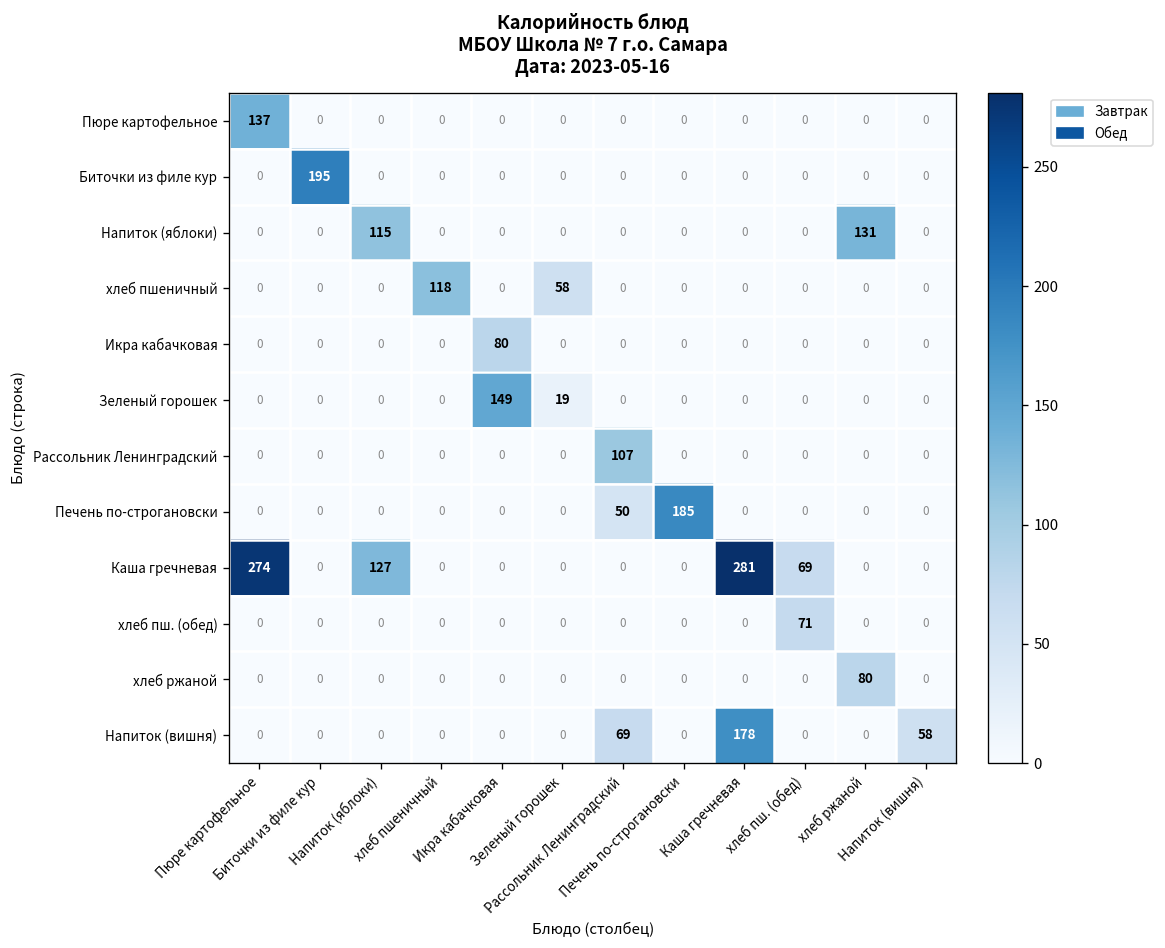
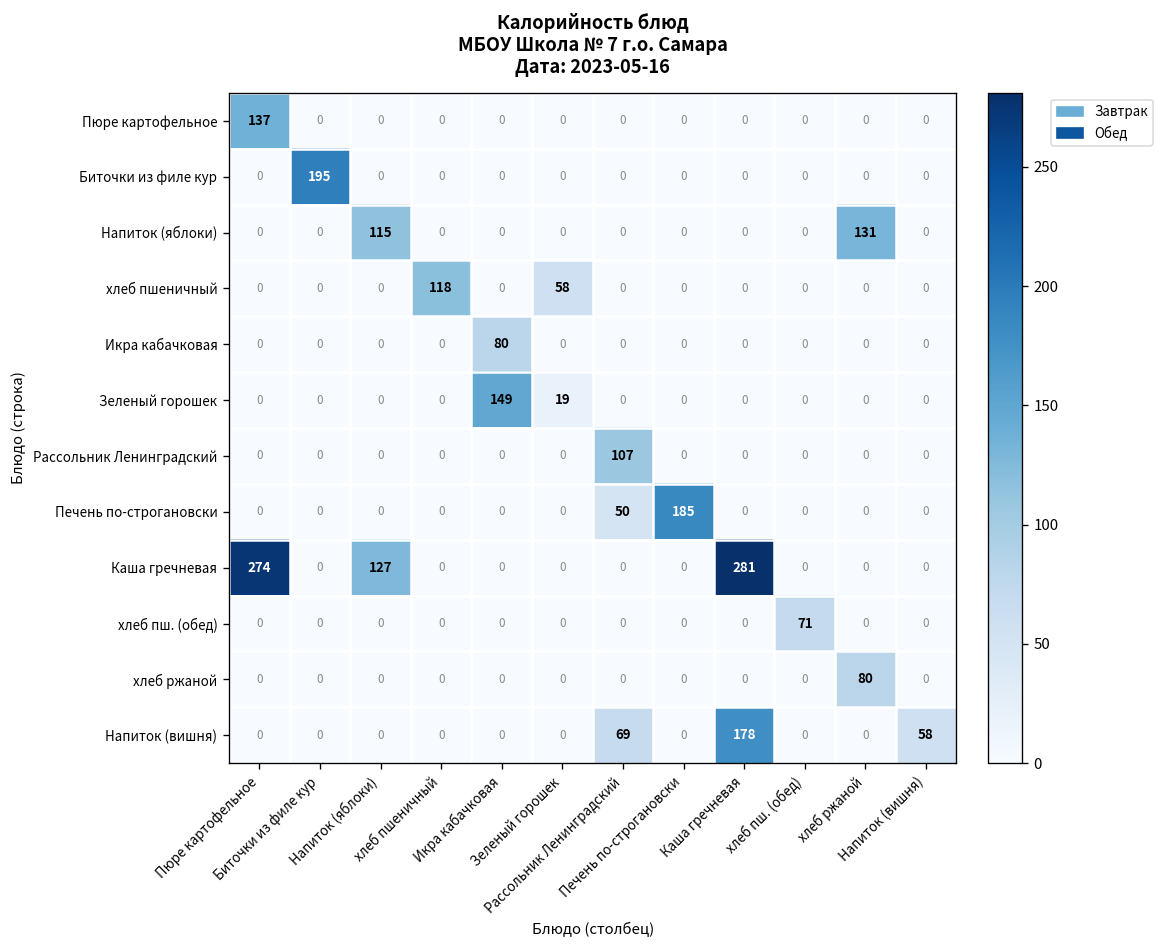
  {
    "Пюре картофельное": {
      "Пюре картофельное": 137,
      "Биточки из филе кур": 0,
      "Напиток (яблоки)": 0,
      "хлеб пшеничный": 0,
      "Икра кабачковая": 0,
      "Зеленый горошек": 0,
      "Рассольник Ленинградский": 0,
      "Печень по-строгановски": 0,
      "Каша гречневая": 0,
      "хлеб пш. (обед)": 0,
      "хлеб ржаной": 0,
      "Напиток (вишня)": 0
    },
    "Биточки из филе кур": {
      "Пюре картофельное": 0,
      "Биточки из филе кур": 195,
      "Напиток (яблоки)": 0,
      "хлеб пшеничный": 0,
      "Икра кабачковая": 0,
      "Зеленый горошек": 0,
      "Рассольник Ленинградский": 0,
      "Печень по-строгановски": 0,
      "Каша гречневая": 0,
      "хлеб пш. (обед)": 0,
      "хлеб ржаной": 0,
      "Напиток (вишня)": 0
    },
    "Напиток (яблоки)": {
      "Пюре картофельное": 0,
      "Биточки из филе кур": 0,
      "Напиток (яблоки)": 115,
      "хлеб пшеничный": 0,
      "Икра кабачковая": 0,
      "Зеленый горошек": 0,
      "Рассольник Ленинградский": 0,
      "Печень по-строгановски": 0,
      "Каша гречневая": 0,
      "хлеб пш. (обед)": 0,
      "хлеб ржаной": 131,
      "Напиток (вишня)": 0
    },
    "хлеб пшеничный": {
      "Пюре картофельное": 0,
      "Биточки из филе кур": 0,
      "Напиток (яблоки)": 0,
      "хлеб пшеничный": 118,
      "Икра кабачковая": 0,
      "Зеленый горошек": 58,
      "Рассольник Ленинградский": 0,
      "Печень по-строгановски": 0,
      "Каша гречневая": 0,
      "хлеб пш. (обед)": 0,
      "хлеб ржаной": 0,
      "Напиток (вишня)": 0
    },
    "Икра кабачковая": {
      "Пюре картофельное": 0,
      "Биточки из филе кур": 0,
      "Напиток (яблоки)": 0,
      "хлеб пшеничный": 0,
      "Икра кабачковая": 80,
      "Зеленый горошек": 0,
      "Рассольник Ленинградский": 0,
      "Печень по-строгановски": 0,
      "Каша гречневая": 0,
      "хлеб пш. (обед)": 0,
      "хлеб ржаной": 0,
      "Напиток (вишня)": 0
    },
    "Зеленый горошек": {
      "Пюре картофельное": 0,
      "Биточки из филе кур": 0,
      "Напиток (яблоки)": 0,
      "хлеб пшеничный": 0,
      "Икра кабачковая": 149,
      "Зеленый горошек": 19,
      "Рассольник Ленинградский": 0,
      "Печень по-строгановски": 0,
      "Каша гречневая": 0,
      "хлеб пш. (обед)": 0,
      "хлеб ржаной": 0,
      "Напиток (вишня)": 0
    },
    "Рассольник Ленинградский": {
      "Пюре картофельное": 0,
      "Биточки из филе кур": 0,
      "Напиток (яблоки)": 0,
      "хлеб пшеничный": 0,
      "Икра кабачковая": 0,
      "Зеленый горошек": 0,
      "Рассольник Ленинградский": 107,
      "Печень по-строгановски": 0,
      "Каша гречневая": 0,
      "хлеб пш. (обед)": 0,
      "хлеб ржаной": 0,
      "Напиток (вишня)": 0
    },
    "Печень по-строгановски": {
      "Пюре картофельное": 0,
      "Биточки из филе кур": 0,
      "Напиток (яблоки)": 0,
      "хлеб пшеничный": 0,
      "Икра кабачковая": 0,
      "Зеленый горошек": 0,
      "Рассольник Ленинградский": 50,
      "Печень по-строгановски": 185,
      "Каша гречневая": 0,
      "хлеб пш. (обед)": 0,
      "хлеб ржаной": 0,
      "Напиток (вишня)": 0
    },
    "Каша гречневая": {
      "Пюре картофельное": 274,
      "Биточки из филе кур": 0,
      "Напиток (яблоки)": 127,
      "хлеб пшеничный": 0,
      "Икра кабачковая": 0,
      "Зеленый горошек": 0,
      "Рассольник Ленинградский": 0,
      "Печень по-строгановски": 0,
      "Каша гречневая": 281,
-     "хлеб пш. (обед)": 69,
+     "хлеб пш. (обед)": 0,
      "хлеб ржаной": 0,
      "Напиток (вишня)": 0
    },
    "хлеб пш. (обед)": {
      "Пюре картофельное": 0,
      "Биточки из филе кур": 0,
      "Напиток (яблоки)": 0,
      "хлеб пшеничный": 0,
      "Икра кабачковая": 0,
      "Зеленый горошек": 0,
      "Рассольник Ленинградский": 0,
      "Печень по-строгановски": 0,
      "Каша гречневая": 0,
      "хлеб пш. (обед)": 71,
      "хлеб ржаной": 0,
      "Напиток (вишня)": 0
    },
    "хлеб ржаной": {
      "Пюре картофельное": 0,
      "Биточки из филе кур": 0,
      "Напиток (яблоки)": 0,
      "хлеб пшеничный": 0,
      "Икра кабачковая": 0,
      "Зеленый горошек": 0,
      "Рассольник Ленинградский": 0,
      "Печень по-строгановски": 0,
      "Каша гречневая": 0,
      "хлеб пш. (обед)": 0,
      "хлеб ржаной": 80,
      "Напиток (вишня)": 0
    },
    "Напиток (вишня)": {
      "Пюре картофельное": 0,
      "Биточки из филе кур": 0,
      "Напиток (яблоки)": 0,
      "хлеб пшеничный": 0,
      "Икра кабачковая": 0,
      "Зеленый горошек": 0,
      "Рассольник Ленинградский": 69,
      "Печень по-строгановски": 0,
      "Каша гречневая": 178,
      "хлеб пш. (обед)": 0,
      "хлеб ржаной": 0,
      "Напиток (вишня)": 58
    }
  }
